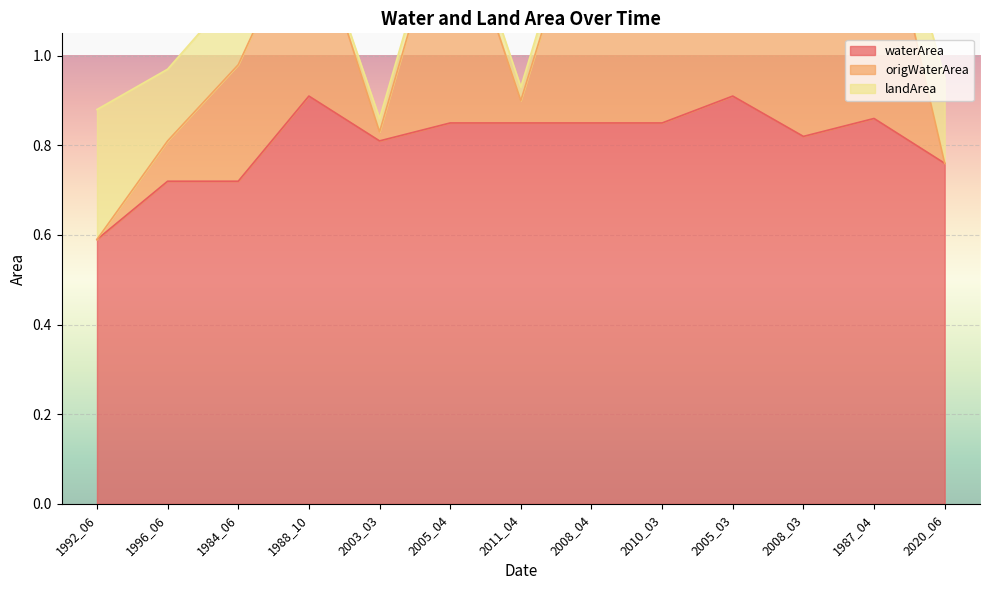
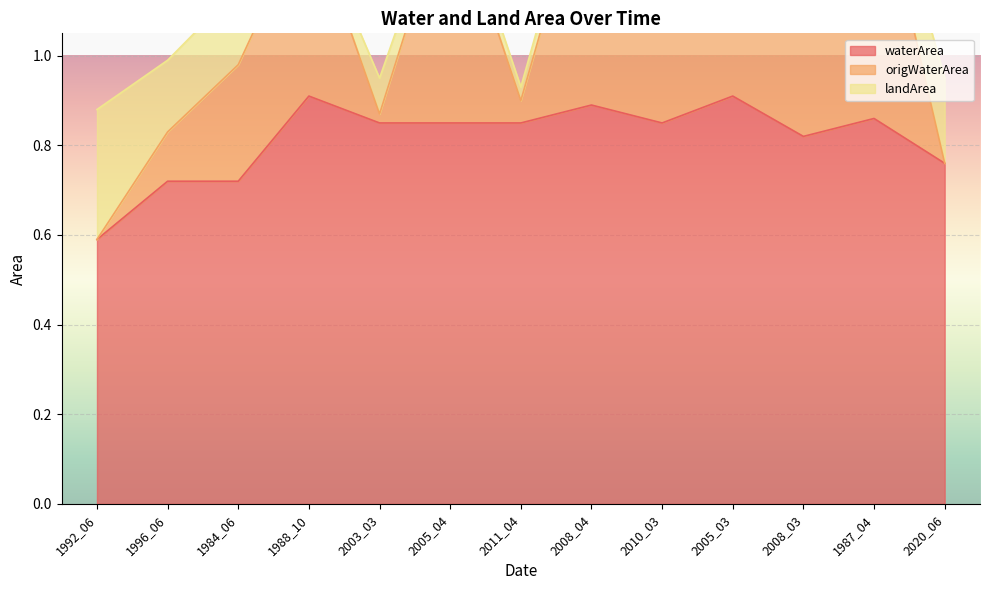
  {
    "waterArea": {
      "1996_06": 0.72,
      "1984_06": 0.72,
      "1988_10": 0.91,
-     "2003_03": 0.81,
+     "2003_03": 0.85,
      "2005_04": 0.85,
      "2011_04": 0.85,
-     "2008_04": 0.85,
+     "2008_04": 0.89,
      "2010_03": 0.85,
      "2005_03": 0.91,
      "2008_03": 0.82,
      "1987_04": 0.86
    },
    "origWaterArea": {
-     "1996_06": 0.09,
+     "1996_06": 0.11,
      "1984_06": 0.26,
      "2003_03": 0.02,
      "2011_04": 0.05
    },
    "landArea": {
      "1992_06": 0.29,
      "1996_06": 0.16,
-     "2003_03": 0.03,
+     "2003_03": 0.08,
      "2011_04": 0.03
    }
  }
